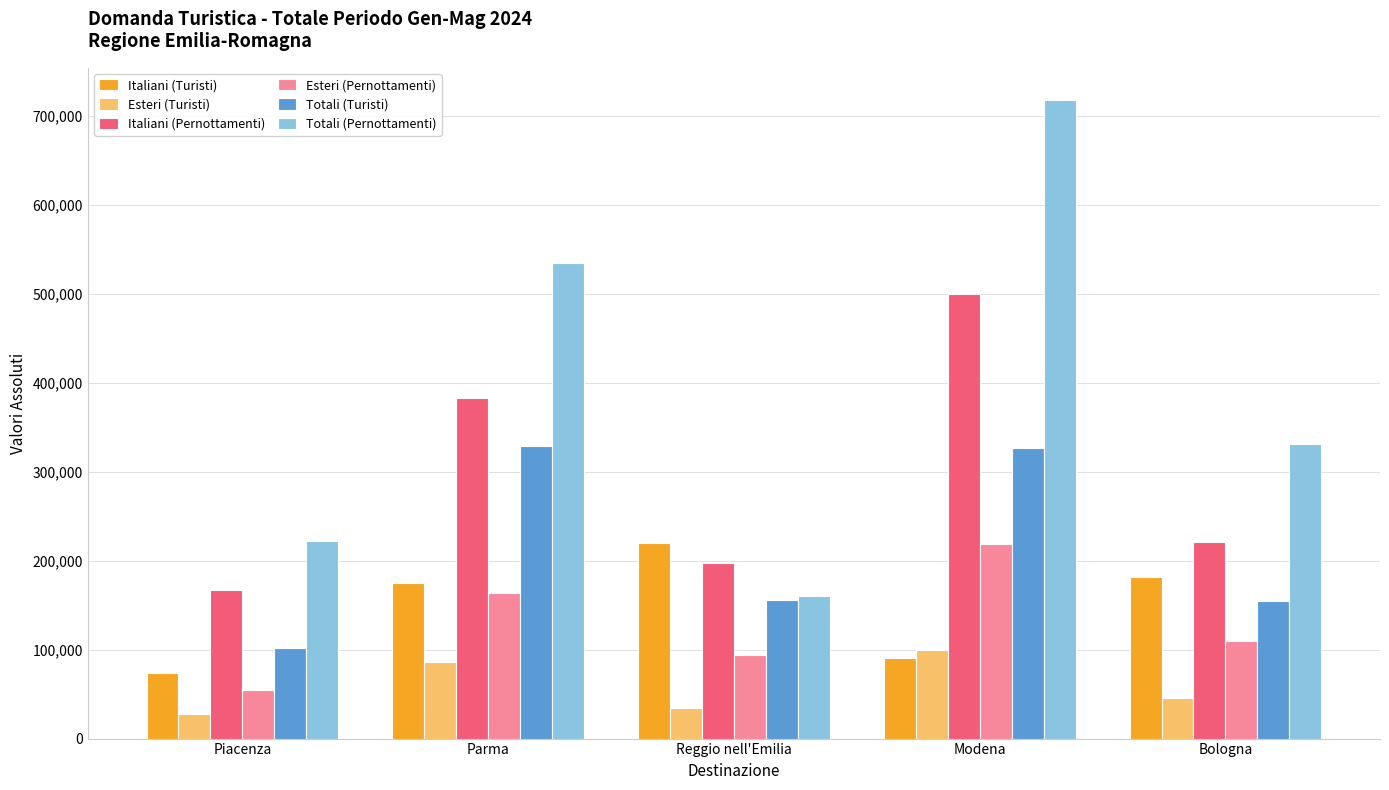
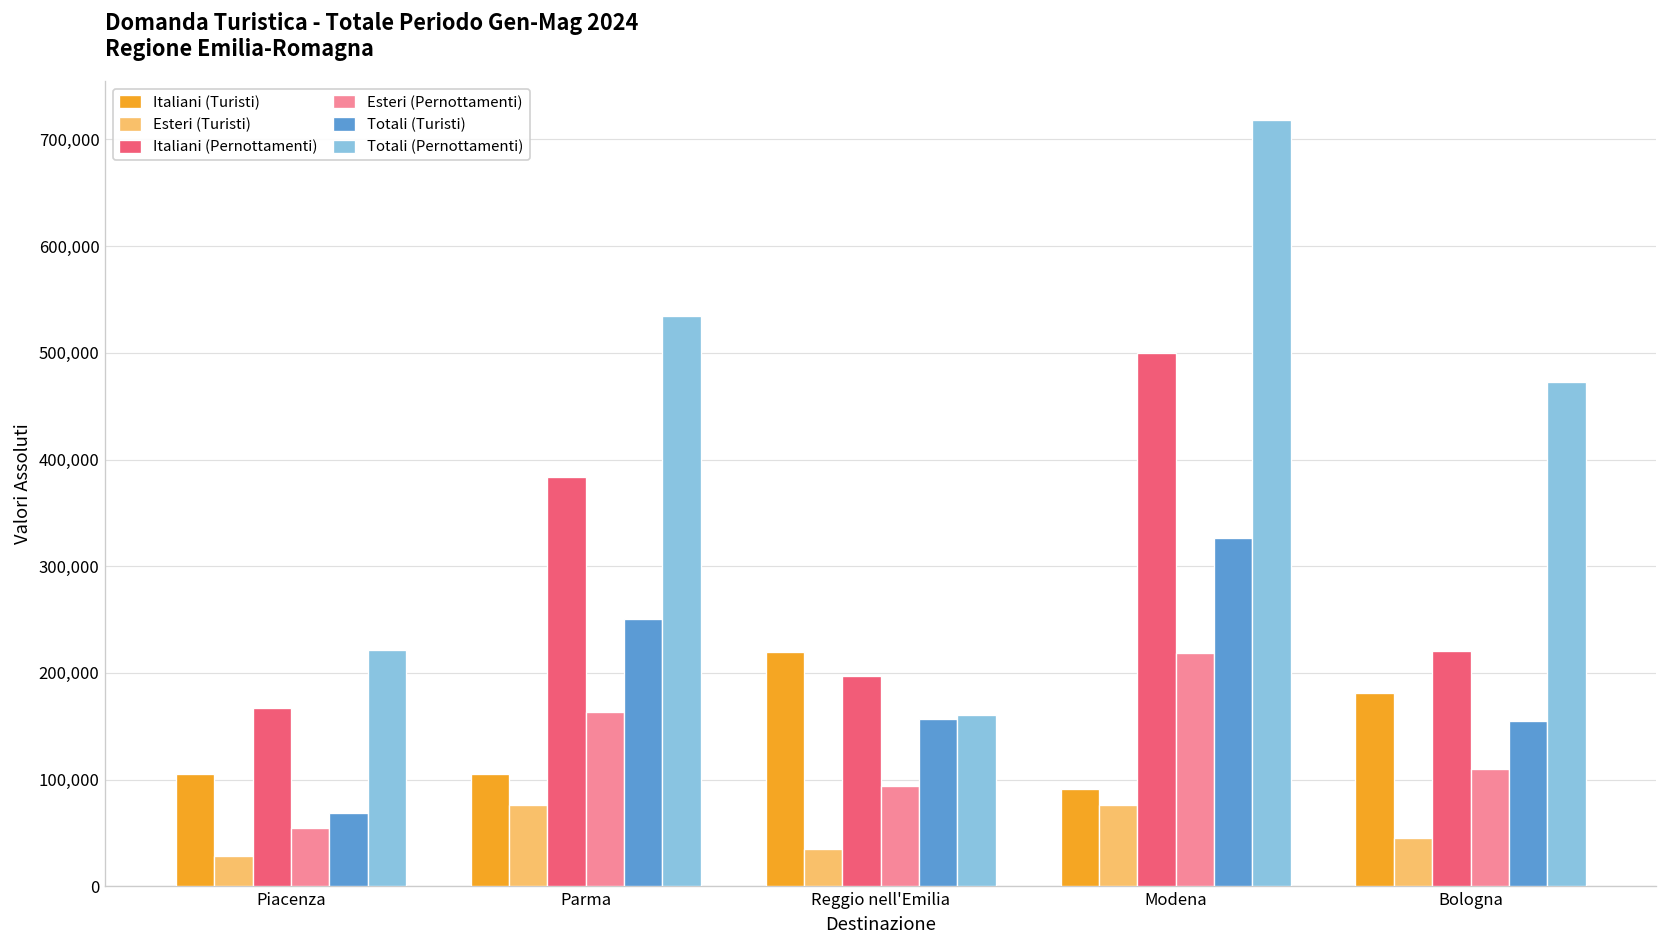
  {
    "Italiani (Turisti)": {
-     "Piacenza": "70,000",
-     "Parma": "170,000",
+     "Piacenza": "110,000",
+     "Parma": "110,000",
      "Reggio nell'Emilia": "220,000",
      "Modena": "90,000",
      "Bologna": "180,000"
    },
    "Esteri (Turisti)": {
      "Piacenza": "30,000",
-     "Parma": "90,000",
+     "Parma": "80,000",
      "Reggio nell'Emilia": "30,000",
-     "Modena": "100,000",
+     "Modena": "80,000",
      "Bologna": "50,000"
    },
    "Totali (Turisti)": {
-     "Piacenza": "100,000",
-     "Parma": "330,000",
+     "Piacenza": "70,000",
+     "Parma": "250,000",
      "Reggio nell'Emilia": "160,000",
      "Modena": "330,000",
      "Bologna": "150,000"
    },
    "Totali (Pernottamenti)": {
      "Piacenza": "220,000",
      "Parma": "530,000",
      "Reggio nell'Emilia": "160,000",
      "Modena": "720,000",
-     "Bologna": "330,000"
+     "Bologna": "470,000"
    }
  }
